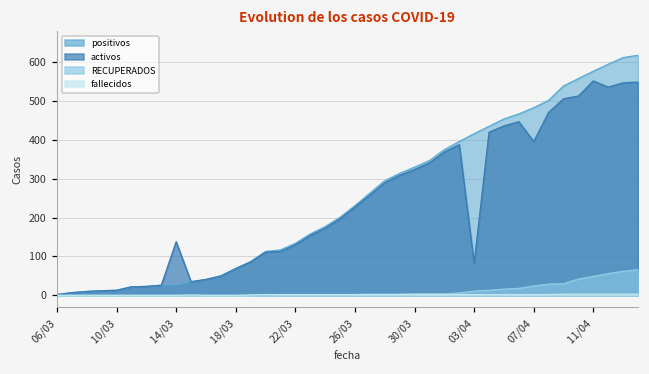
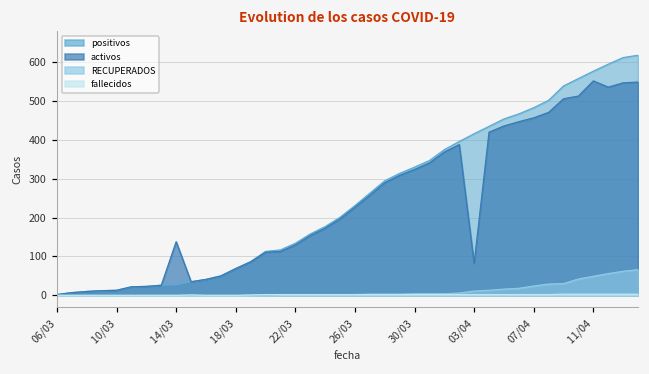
  {
    "activos": {
      "14/03": 140,
      "03/04": 80,
-     "07/04": 400,
+     "07/04": 460,
      "11/04": 550
    }
  }
